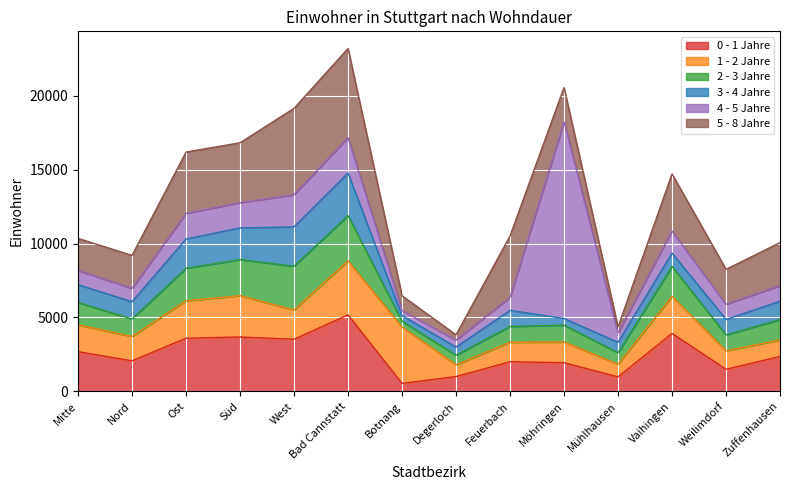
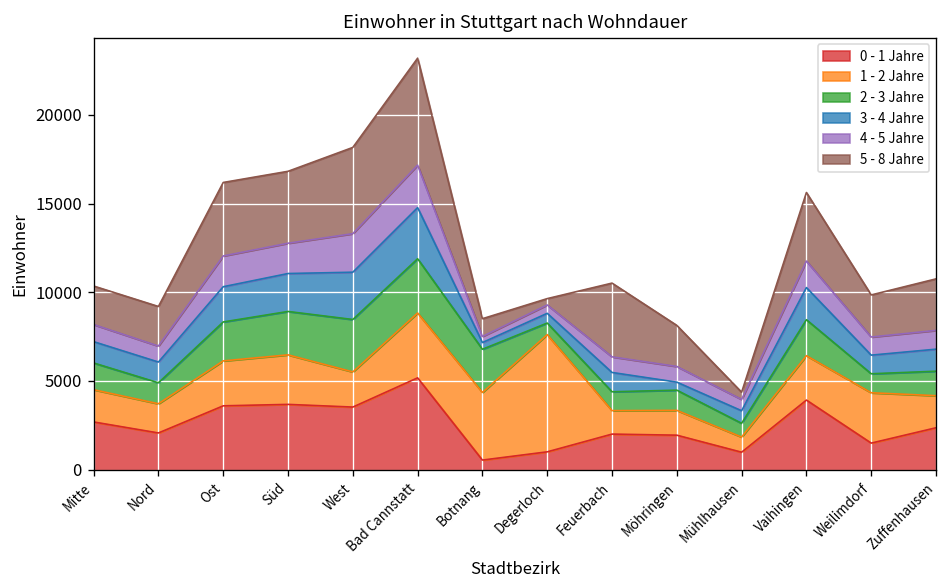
  {
    "0 - 1 Jahre": {
      "Mitte": 2700,
      "Nord": 2100,
      "Ost": 3600,
      "Süd": 3700,
      "West": 3500,
      "Bad Cannstatt": 5200,
      "Botnang": 500,
      "Degerloch": 1000,
      "Feuerbach": 2000,
      "Möhringen": 1900,
      "Mühlhausen": 1000,
      "Vaihingen": 3900,
      "Weilimdorf": 1500,
      "Zuffenhausen": 2400
    },
    "1 - 2 Jahre": {
      "Mitte": 1800,
      "Nord": 1600,
      "Ost": 2500,
      "Süd": 2800,
      "West": 2000,
      "Bad Cannstatt": 3700,
      "Botnang": 3800,
-     "Degerloch": 800,
+     "Degerloch": 6600,
      "Feuerbach": 1300,
      "Möhringen": 1400,
      "Mühlhausen": 900,
      "Vaihingen": 2500,
-     "Weilimdorf": 1200,
-     "Zuffenhausen": 1100
+     "Weilimdorf": 2800,
+     "Zuffenhausen": 1800
    },
    "2 - 3 Jahre": {
      "Mitte": 1500,
      "Nord": 1200,
      "Ost": 2200,
      "Süd": 2400,
      "West": 3000,
      "Bad Cannstatt": 3100,
-     "Botnang": 400,
+     "Botnang": 2400,
      "Degerloch": 700,
      "Feuerbach": 1100,
      "Möhringen": 1100,
      "Mühlhausen": 800,
      "Vaihingen": 2000,
      "Weilimdorf": 1100,
      "Zuffenhausen": 1400
    },
    "3 - 4 Jahre": {
      "Mitte": 1200,
      "Nord": 1200,
      "Ost": 2000,
      "Süd": 2100,
      "West": 2700,
      "Bad Cannstatt": 2900,
      "Botnang": 400,
      "Degerloch": 500,
      "Feuerbach": 1100,
      "Möhringen": 500,
      "Mühlhausen": 700,
-     "Vaihingen": 900,
+     "Vaihingen": 1800,
      "Weilimdorf": 1000,
      "Zuffenhausen": 1200
    },
    "4 - 5 Jahre": {
      "Mitte": 1000,
      "Nord": 900,
      "Ost": 1700,
      "Süd": 1700,
      "West": 2200,
      "Bad Cannstatt": 2400,
      "Botnang": 300,
      "Degerloch": 500,
      "Feuerbach": 900,
-     "Möhringen": 13300,
+     "Möhringen": 900,
      "Mühlhausen": 600,
      "Vaihingen": 1500,
      "Weilimdorf": 1000,
      "Zuffenhausen": 1100
    },
    "5 - 8 Jahre": {
      "Mitte": 2200,
      "Nord": 2200,
      "Ost": 4100,
      "Süd": 4100,
-     "West": 5800,
+     "West": 4900,
      "Bad Cannstatt": 6000,
      "Botnang": 1000,
      "Degerloch": 400,
      "Feuerbach": 4200,
      "Möhringen": 2300,
      "Mühlhausen": 400,
      "Vaihingen": 3900,
      "Weilimdorf": 2400,
      "Zuffenhausen": 2900
    }
  }
